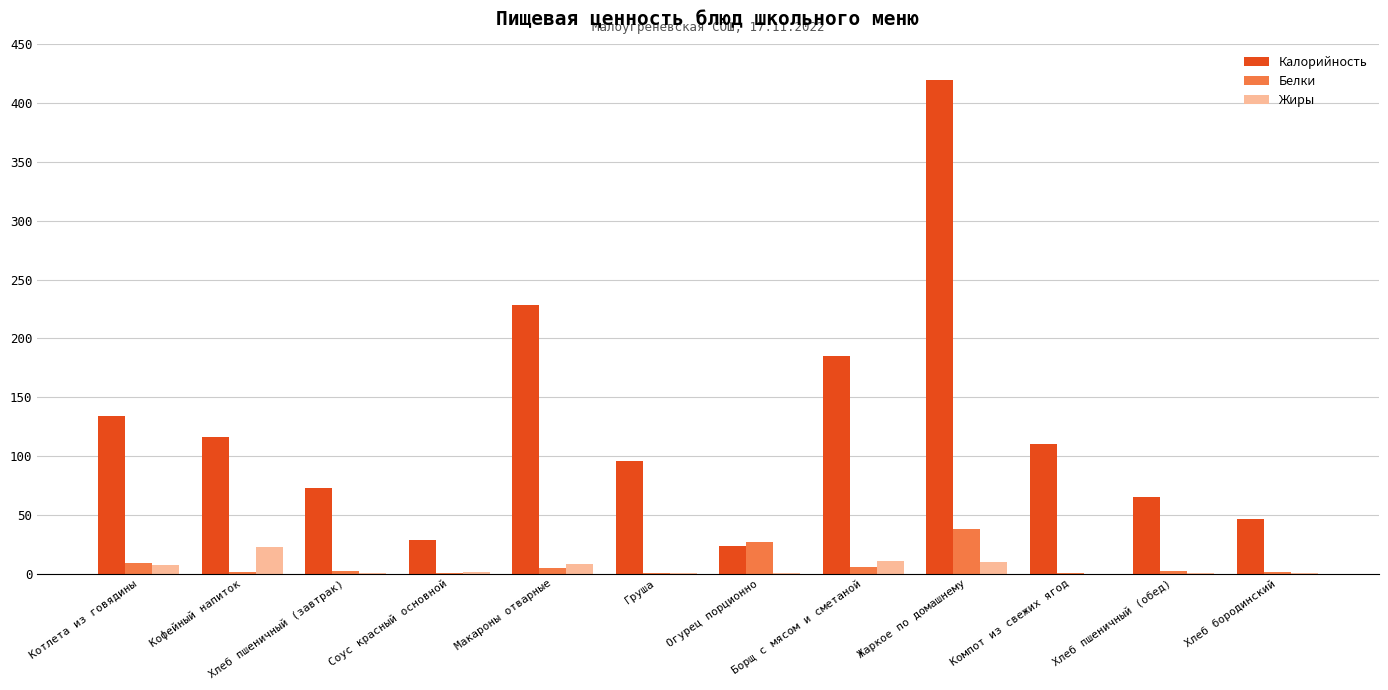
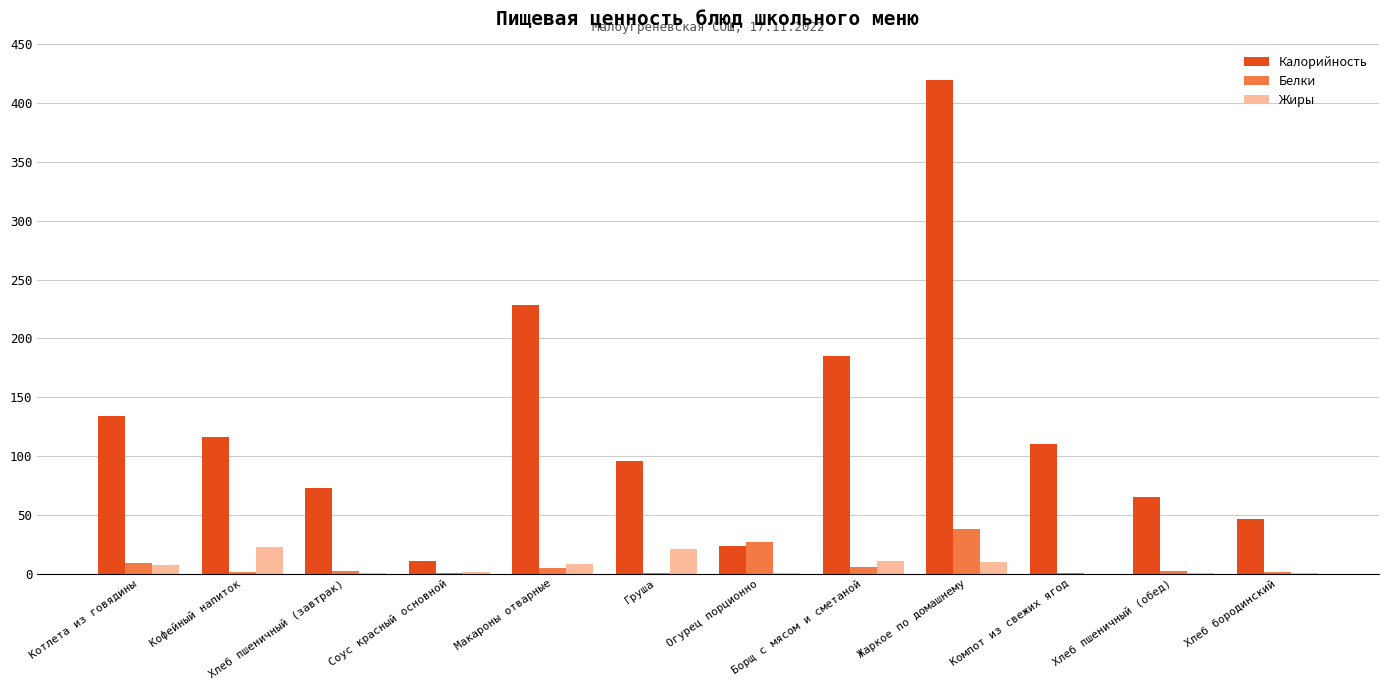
  {
    "Калорийность": {
      "Котлета из говядины": 134,
      "Кофейный напиток": 116,
      "Хлеб пшеничный (завтрак)": 73,
-     "Соус красный основной": 28,
+     "Соус красный основной": 11,
      "Макароны отварные": 228,
      "Груша": 96,
      "Огурец порционно": 23,
      "Борщ с мясом и сметаной": 185,
      "Жаркое по домашнему": 420,
      "Компот из свежих ягод": 111,
      "Хлеб пшеничный (обед)": 65,
      "Хлеб бородинский": 46
    },
    "Белки": {
      "Котлета из говядины": 9,
      "Хлеб пшеничный (завтрак)": 2,
      "Макароны отварные": 5,
      "Огурец порционно": 27,
      "Борщ с мясом и сметаной": 6,
      "Жаркое по домашнему": 38,
      "Хлеб пшеничный (обед)": 2
    },
    "Жиры": {
      "Котлета из говядины": 7,
      "Кофейный напиток": 23,
      "Макароны отварные": 8,
-     "Груша": 0,
+     "Груша": 21,
      "Борщ с мясом и сметаной": 11,
      "Жаркое по домашнему": 10
    }
  }
